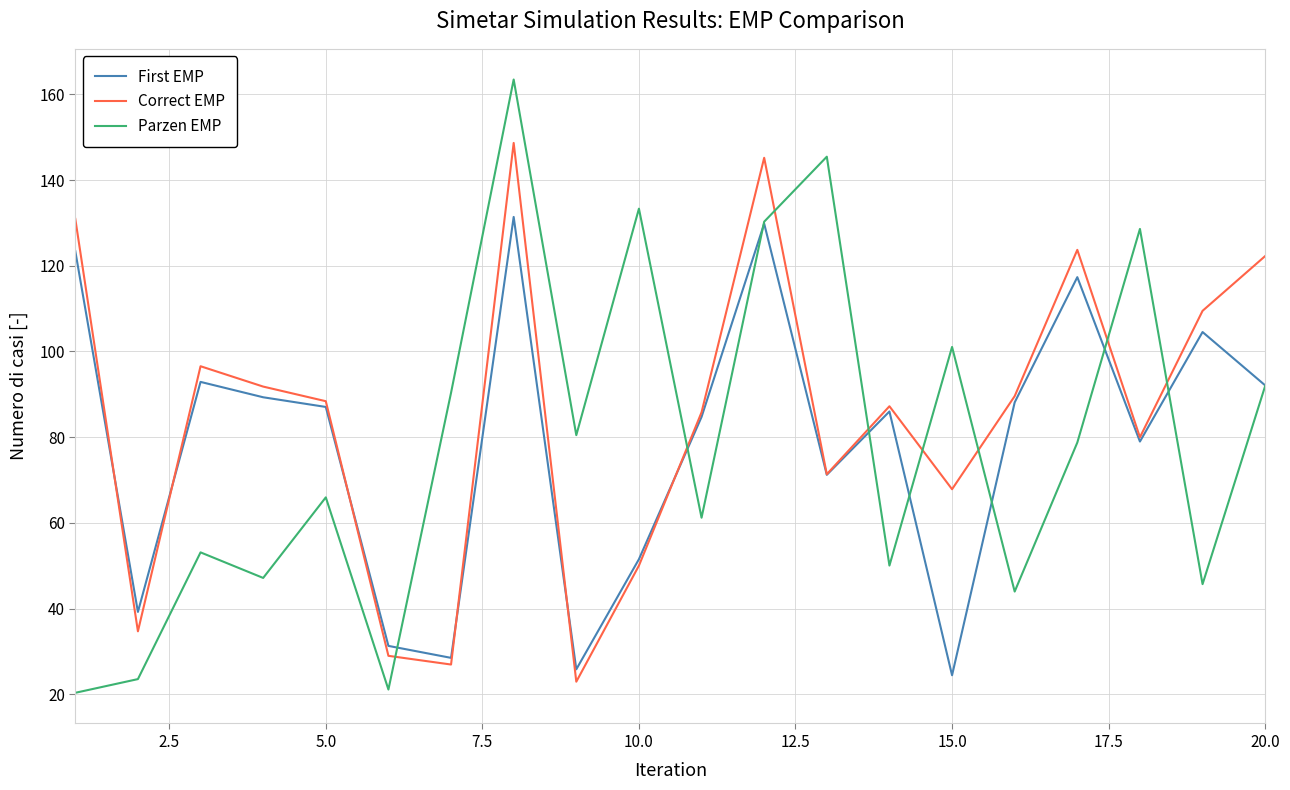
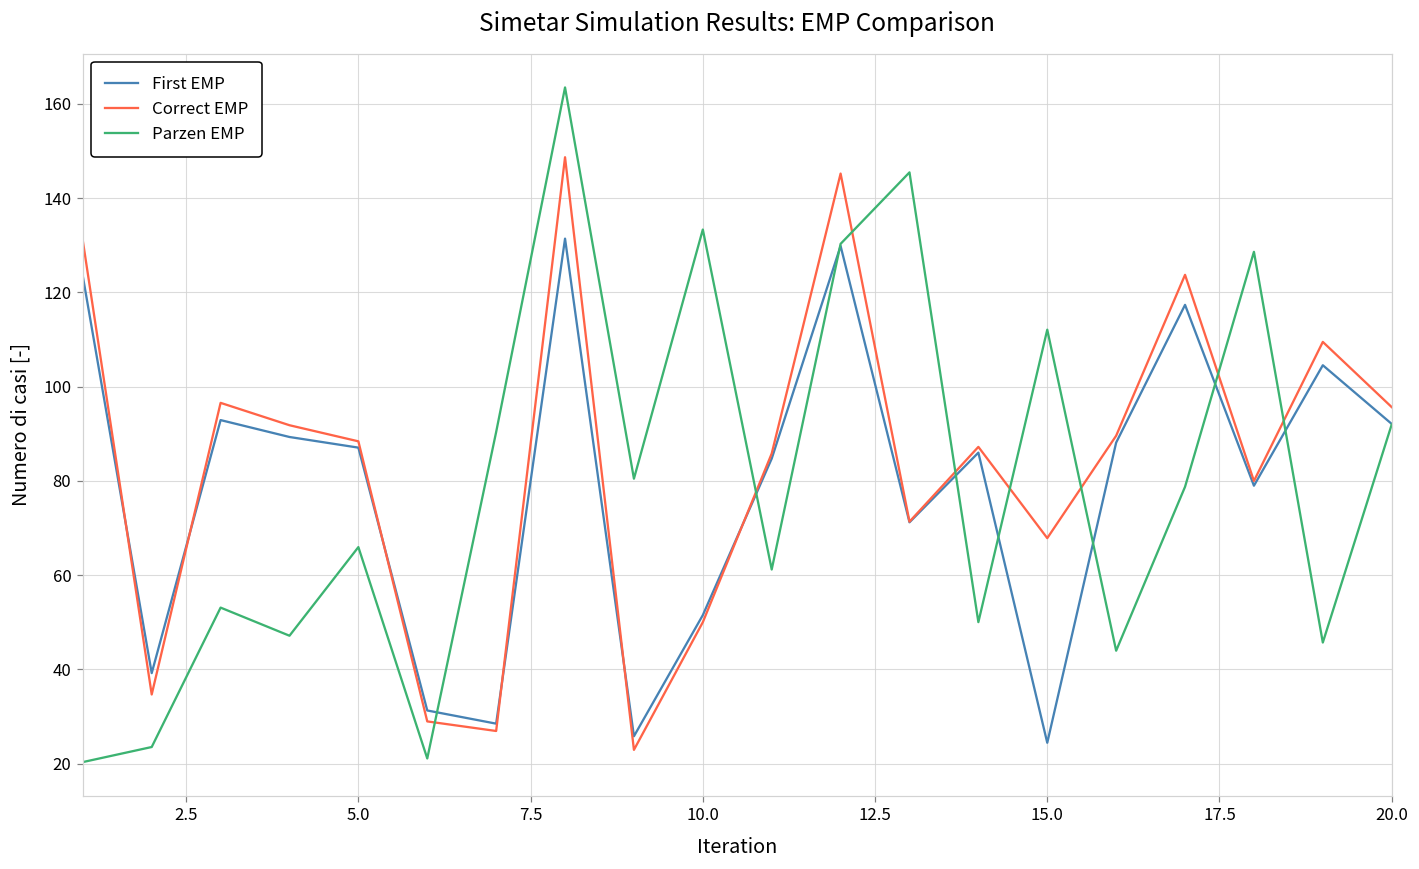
  {
    "First EMP": {
      "5.0": 87,
      "10.0": 52,
      "15.0": 24
    },
    "Correct EMP": {
      "5.0": 88,
      "10.0": 50,
      "15.0": 68,
-     "20.0": 122
+     "20.0": 96
    },
    "Parzen EMP": {
      "5.0": 66,
      "10.0": 133,
-     "15.0": 101
+     "15.0": 112
    }
  }
